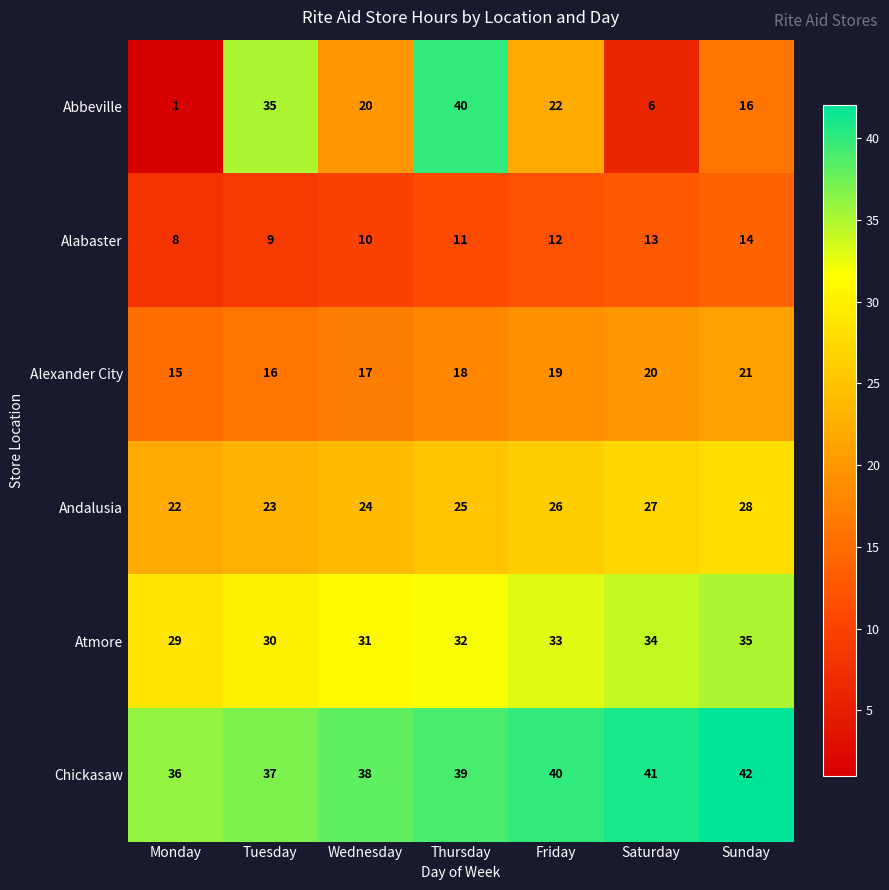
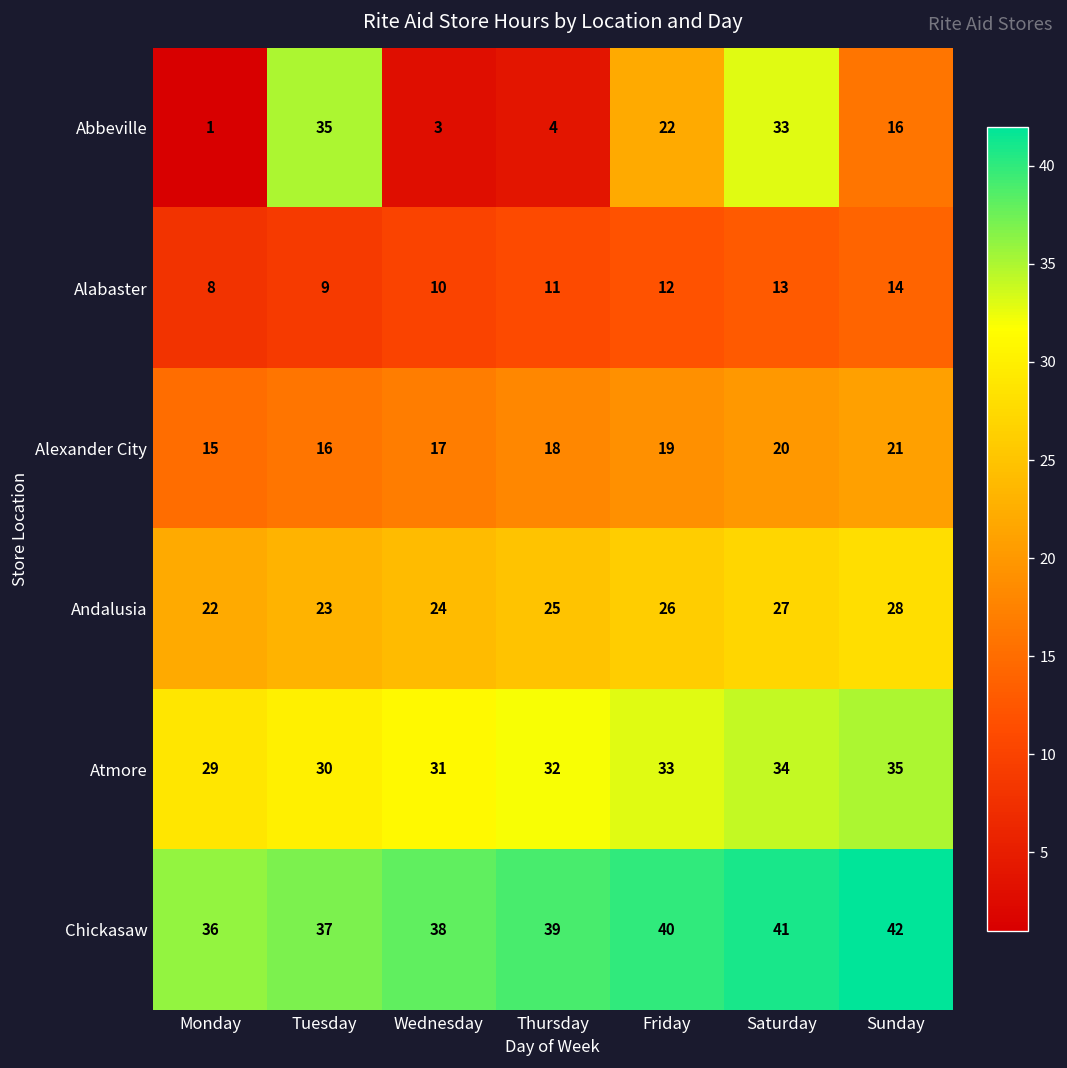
  {
    "Abbeville": {
      "Monday": 1,
      "Tuesday": 35,
-     "Wednesday": 20,
-     "Thursday": 40,
+     "Wednesday": 3,
+     "Thursday": 4,
      "Friday": 22,
-     "Saturday": 6,
+     "Saturday": 33,
      "Sunday": 16
    },
    "Alabaster": {
      "Monday": 8,
      "Tuesday": 9,
      "Wednesday": 10,
      "Thursday": 11,
      "Friday": 12,
      "Saturday": 13,
      "Sunday": 14
    },
    "Alexander City": {
      "Monday": 15,
      "Tuesday": 16,
      "Wednesday": 17,
      "Thursday": 18,
      "Friday": 19,
      "Saturday": 20,
      "Sunday": 21
    },
    "Andalusia": {
      "Monday": 22,
      "Tuesday": 23,
      "Wednesday": 24,
      "Thursday": 25,
      "Friday": 26,
      "Saturday": 27,
      "Sunday": 28
    },
    "Atmore": {
      "Monday": 29,
      "Tuesday": 30,
      "Wednesday": 31,
      "Thursday": 32,
      "Friday": 33,
      "Saturday": 34,
      "Sunday": 35
    },
    "Chickasaw": {
      "Monday": 36,
      "Tuesday": 37,
      "Wednesday": 38,
      "Thursday": 39,
      "Friday": 40,
      "Saturday": 41,
      "Sunday": 42
    }
  }
